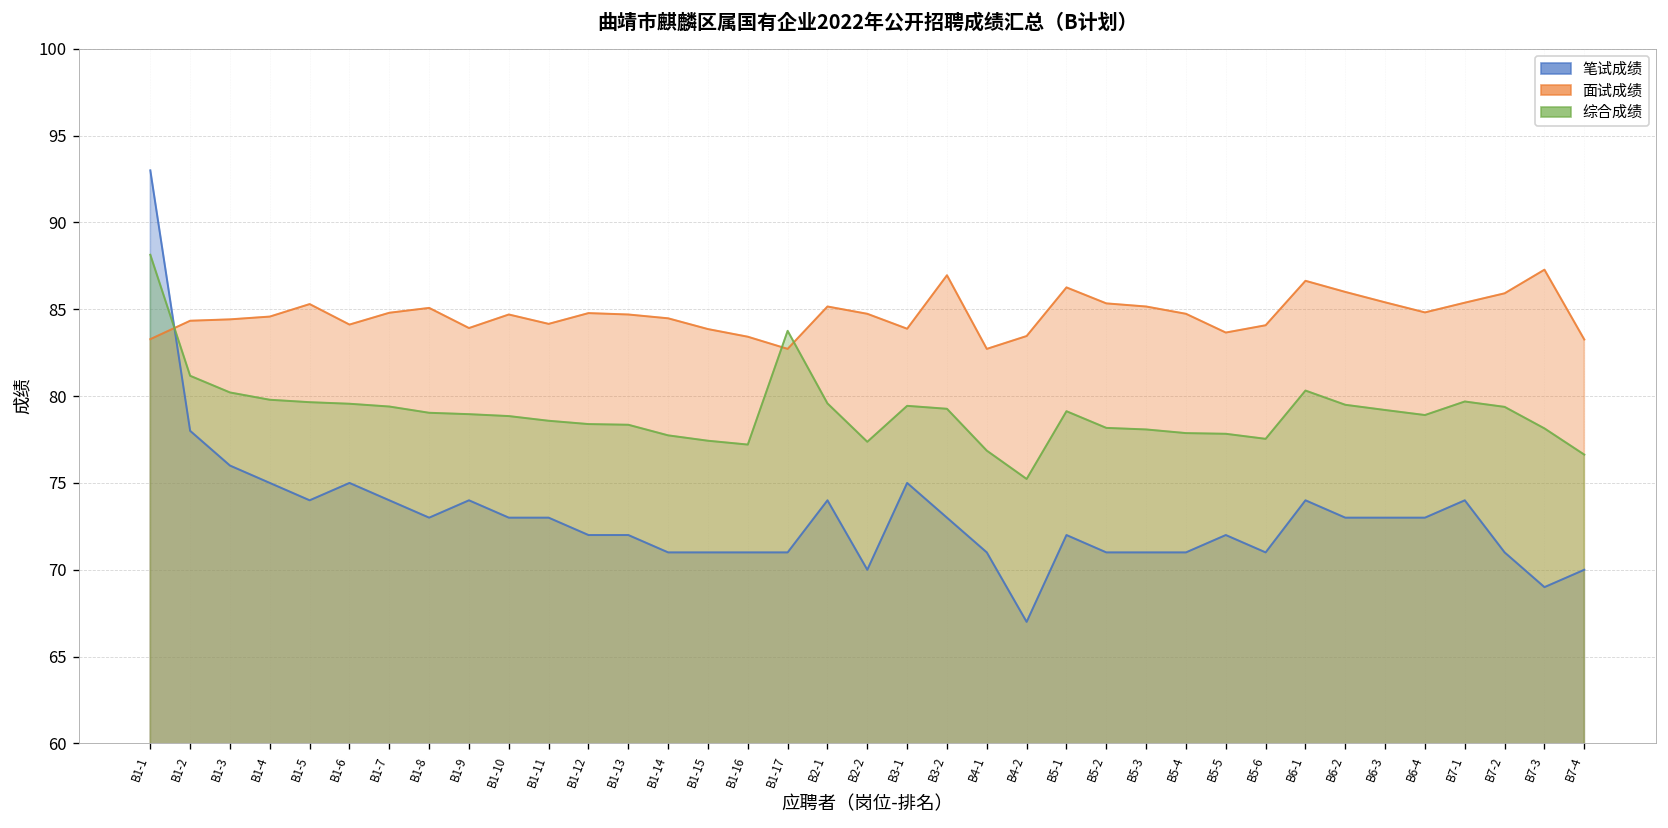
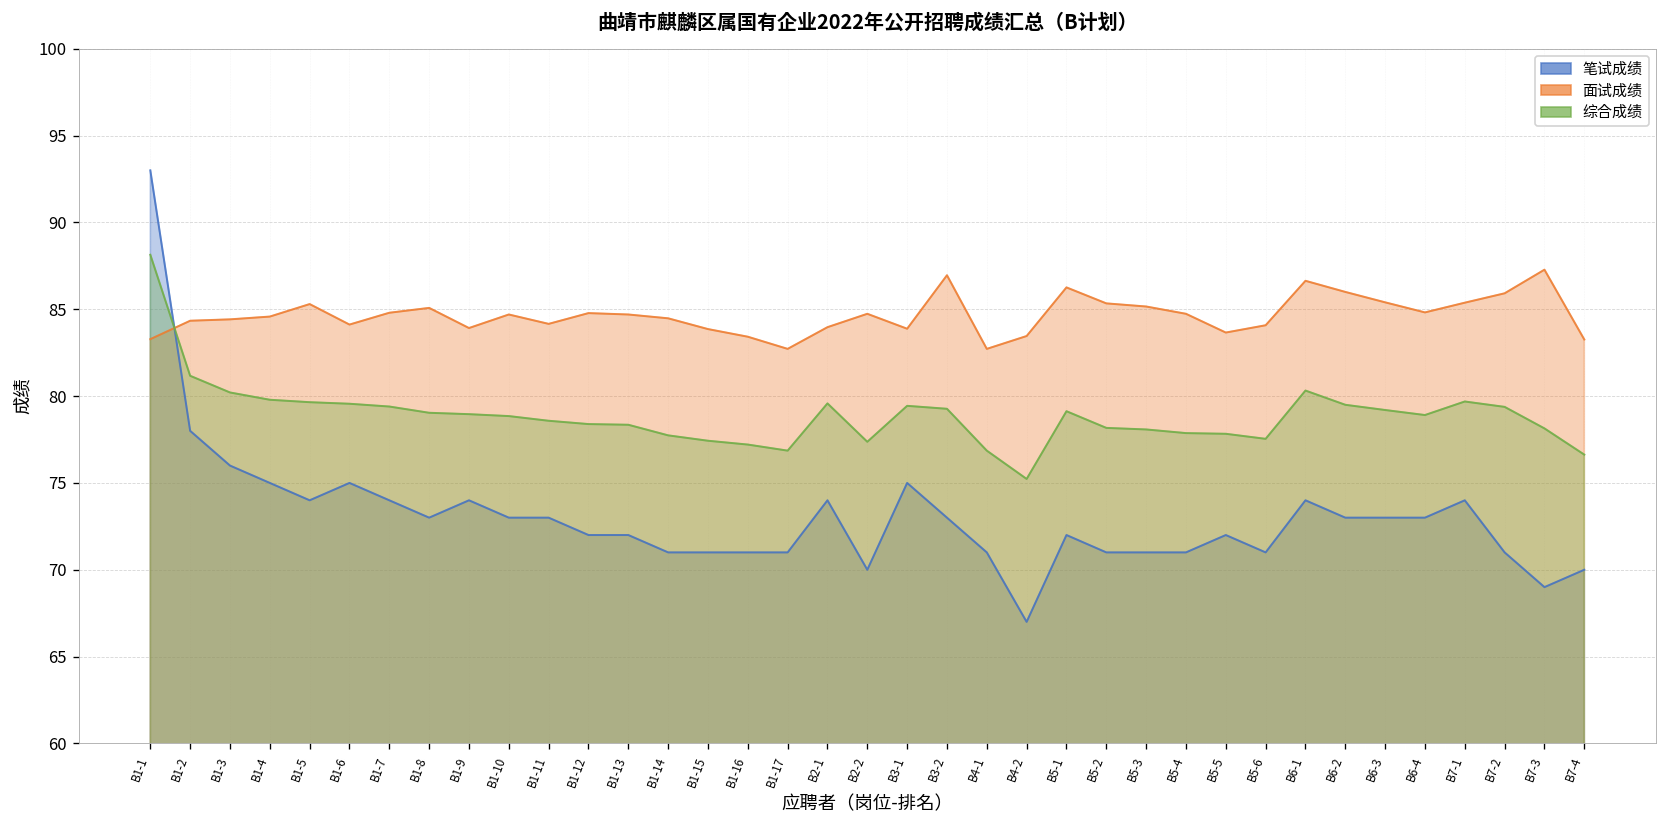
  {
    "笔试成绩": {
      "B1-1": 93.0,
      "B1-2": 78.0,
      "B1-3": 76.0,
      "B1-4": 75.0,
      "B1-5": 74.0,
      "B1-6": 75.0,
      "B1-7": 74.0,
      "B1-8": 73.0,
      "B1-9": 74.0,
      "B1-10": 73.0,
      "B1-11": 73.0,
      "B1-12": 72.0,
      "B1-13": 72.0,
      "B1-14": 71.0,
      "B1-15": 71.0,
      "B1-16": 71.0,
      "B1-17": 71.0,
      "B2-1": 74.0,
      "B2-2": 70.0,
      "B3-1": 75.0,
      "B3-2": 73.0,
      "B4-1": 71.0,
      "B4-2": 67.0,
      "B5-1": 72.0,
      "B5-2": 71.0,
      "B5-3": 71.0,
      "B5-4": 71.0,
      "B5-5": 72.0,
      "B5-6": 71.0,
      "B6-1": 74.0,
      "B6-2": 73.0,
      "B6-3": 73.0,
      "B6-4": 73.0,
      "B7-1": 74.0,
      "B7-2": 71.0,
      "B7-3": 69.0,
      "B7-4": 70.0
    },
    "面试成绩": {
      "B1-1": 83.3,
      "B1-2": 84.3,
      "B1-3": 84.4,
      "B1-4": 84.6,
      "B1-5": 85.3,
      "B1-6": 84.1,
      "B1-7": 84.8,
      "B1-8": 85.1,
      "B1-9": 83.9,
      "B1-10": 84.7,
      "B1-11": 84.2,
      "B1-12": 84.8,
      "B1-13": 84.7,
      "B1-14": 84.5,
      "B1-15": 83.9,
      "B1-16": 83.4,
      "B1-17": 82.7,
-     "B2-1": 85.2,
+     "B2-1": 84.0,
      "B2-2": 84.7,
      "B3-1": 83.9,
      "B3-2": 87.0,
      "B4-1": 82.7,
      "B4-2": 83.5,
      "B5-1": 86.3,
      "B5-2": 85.3,
      "B5-3": 85.2,
      "B5-4": 84.7,
      "B5-5": 83.7,
      "B5-6": 84.1,
      "B6-1": 86.6,
      "B6-2": 86.0,
      "B6-3": 85.4,
      "B6-4": 84.8,
      "B7-1": 85.4,
      "B7-2": 85.9,
      "B7-3": 87.3,
      "B7-4": 83.3
    },
    "综合成绩": {
      "B1-1": 88.1,
      "B1-2": 81.2,
      "B1-3": 80.2,
      "B1-4": 79.8,
      "B1-5": 79.7,
      "B1-6": 79.6,
      "B1-7": 79.4,
      "B1-8": 79.0,
      "B1-9": 79.0,
      "B1-10": 78.9,
      "B1-11": 78.6,
      "B1-12": 78.4,
      "B1-13": 78.4,
      "B1-14": 77.7,
      "B1-15": 77.4,
      "B1-16": 77.2,
-     "B1-17": 83.8,
+     "B1-17": 76.9,
      "B2-1": 79.6,
      "B2-2": 77.4,
      "B3-1": 79.4,
      "B3-2": 79.3,
      "B4-1": 76.9,
      "B4-2": 75.2,
      "B5-1": 79.1,
      "B5-2": 78.2,
      "B5-3": 78.1,
      "B5-4": 77.9,
      "B5-5": 77.8,
      "B5-6": 77.5,
      "B6-1": 80.3,
      "B6-2": 79.5,
      "B6-3": 79.2,
      "B6-4": 78.9,
      "B7-1": 79.7,
      "B7-2": 79.4,
      "B7-3": 78.1,
      "B7-4": 76.6
    }
  }
